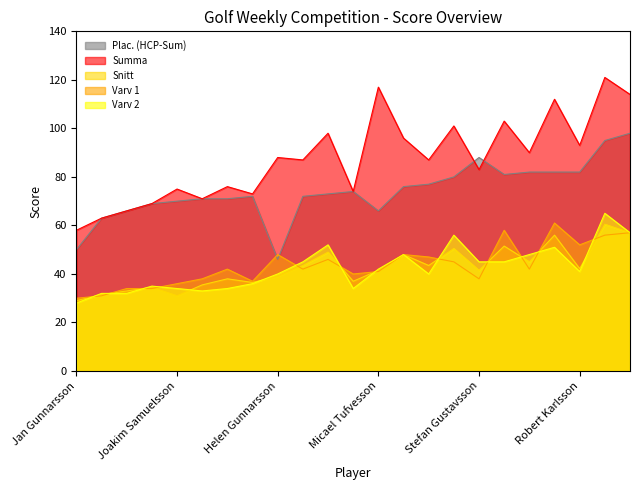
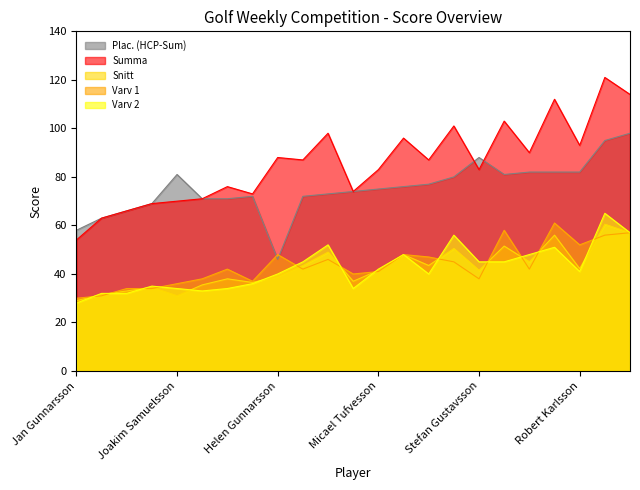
  {
    "Plac. (HCP-Sum)": {
-     "Jan Gunnarsson": 50,
-     "Joakim Samuelsson": 70,
+     "Jan Gunnarsson": 58,
+     "Joakim Samuelsson": 81,
      "Helen Gunnarsson": 46,
-     "Micael Tufvesson": 66,
+     "Micael Tufvesson": 75,
      "Stefan Gustavsson": 88,
      "Robert Karlsson": 82
    },
    "Summa": {
-     "Jan Gunnarsson": 58,
-     "Joakim Samuelsson": 75,
+     "Jan Gunnarsson": 54,
+     "Joakim Samuelsson": 70,
      "Helen Gunnarsson": 88,
-     "Micael Tufvesson": 117,
+     "Micael Tufvesson": 83,
      "Stefan Gustavsson": 83,
      "Robert Karlsson": 93
    }
  }
